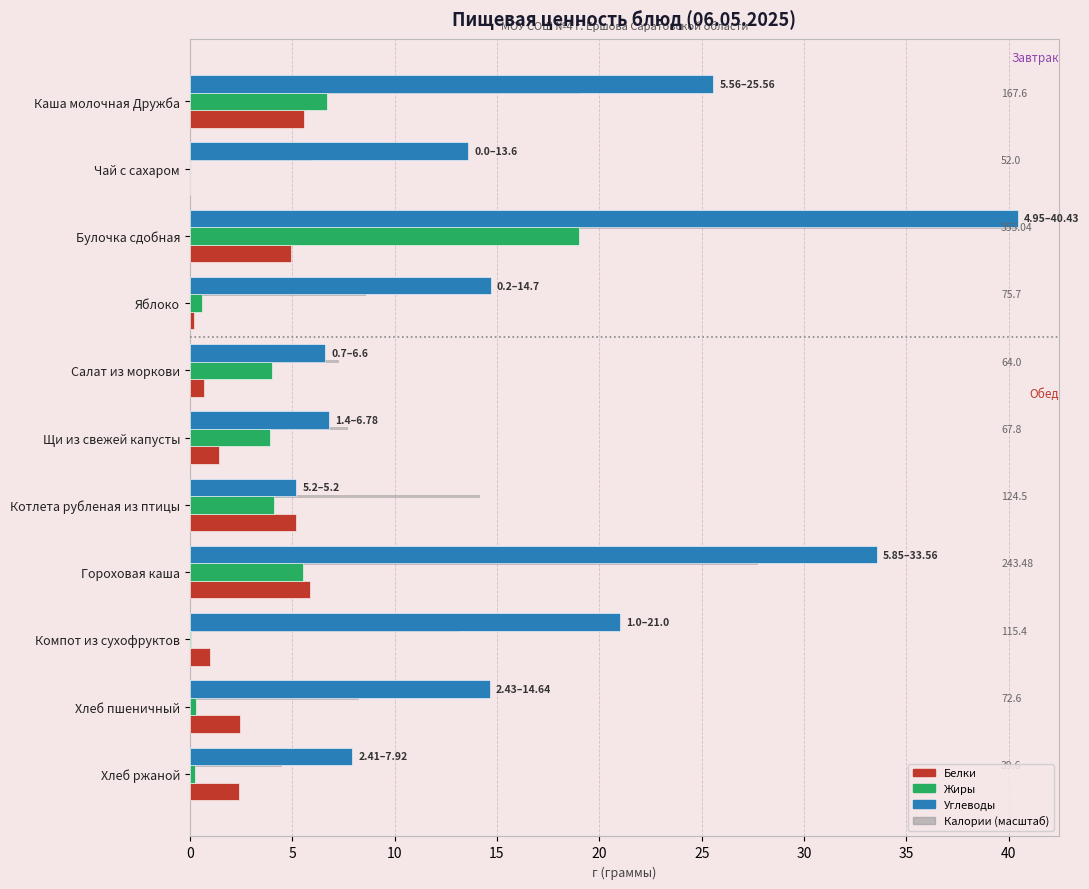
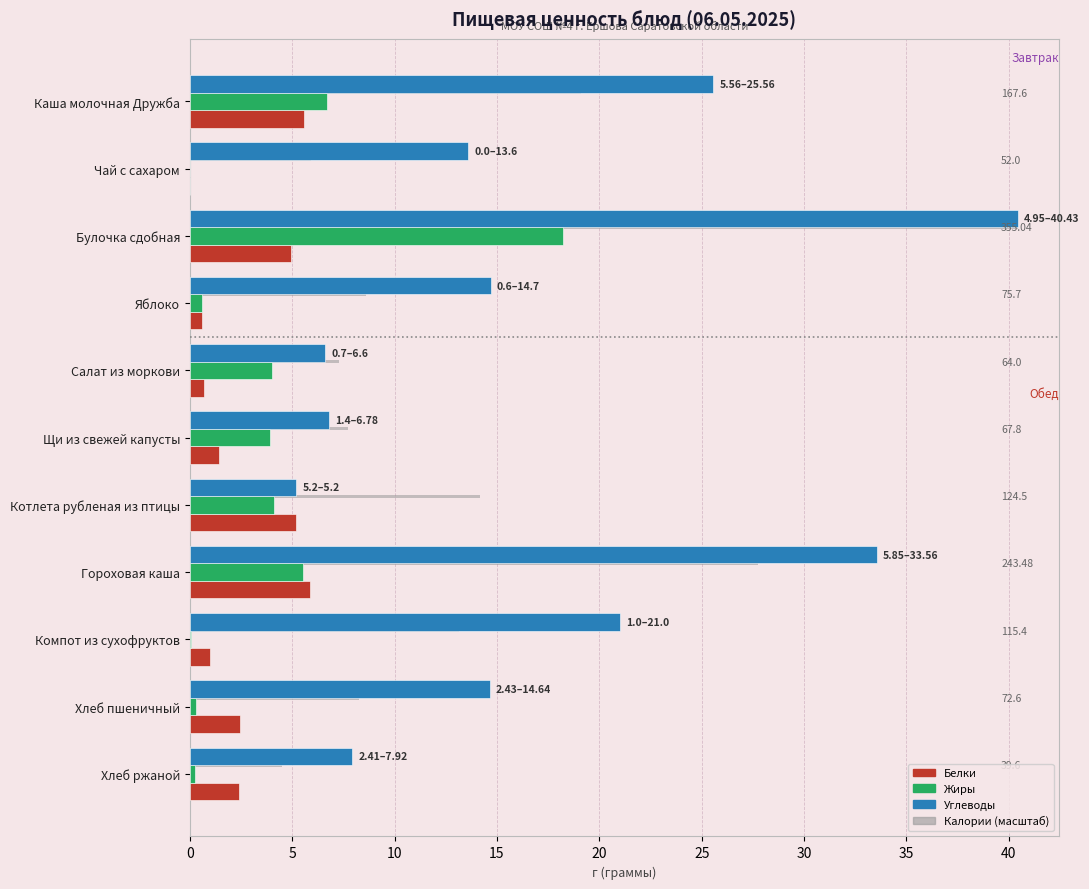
  {
    "Белки": {
-     "Яблоко": 0.2
+     "Яблоко": 0.6
    },
    "Жиры": {
      "Каша молочная Дружба": 6.7,
      "Чай с сахаром": 0.0,
-     "Булочка сдобная": 19.0,
+     "Булочка сдобная": 18.2,
      "Яблоко": 0.6,
      "Салат из моркови": 4.0,
      "Щи из свежей капусты": 3.9,
      "Котлета рубленая из птицы": 4.1,
      "Гороховая каша": 5.5,
      "Хлеб пшеничный": 0.3,
      "Хлеб ржаной": 0.2
    },
    "Углеводы": {
      "Каша молочная Дружба": 25.56,
      "Чай с сахаром": 13.6,
      "Булочка сдобная": 40.43,
      "Яблоко": 14.7,
      "Салат из моркови": 6.6,
      "Щи из свежей капусты": 6.78,
      "Котлета рубленая из птицы": 5.2,
      "Гороховая каша": 33.56,
      "Компот из сухофруктов": 21.0,
      "Хлеб пшеничный": 14.64,
      "Хлеб ржаной": 7.92
    },
    "Калории (масштаб)": {
      "Каша молочная Дружба": 19.1,
      "Чай с сахаром": 5.9,
      "Яблоко": 8.6,
      "Котлета рубленая из птицы": 14.2,
      "Гороховая каша": 27.7,
      "Компот из сухофруктов": 13.1,
      "Хлеб пшеничный": 8.3,
      "Хлеб ржаной": 4.5
    }
  }
